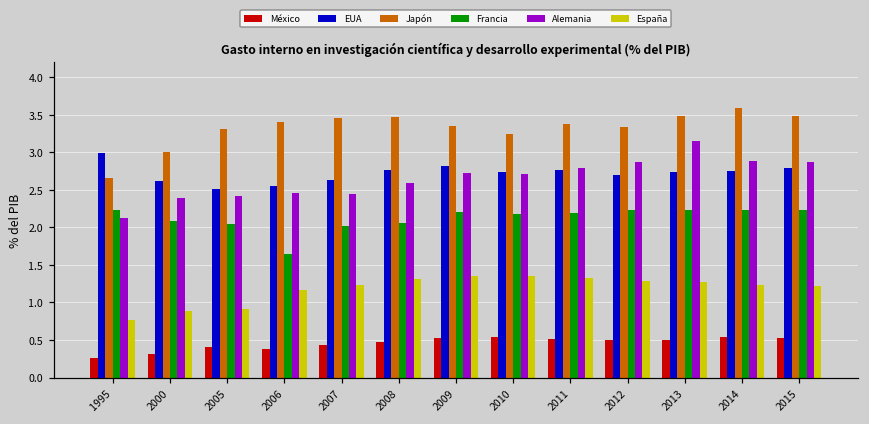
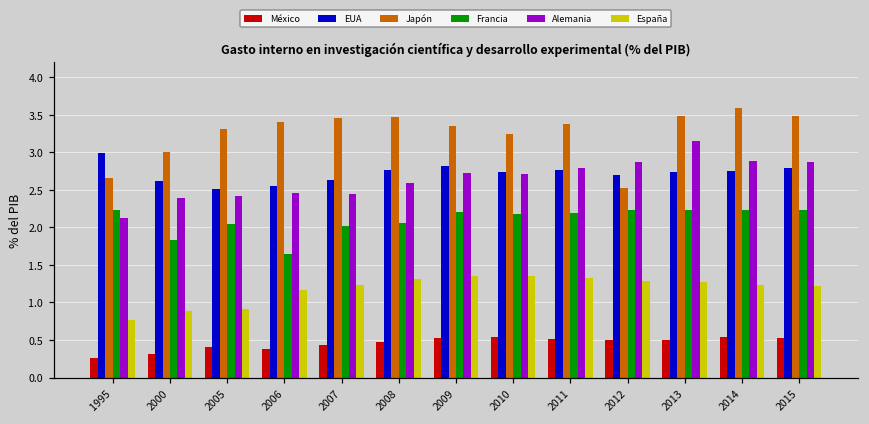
  {
    "México": {
      "1995": 0.3,
      "2000": 0.3,
      "2005": 0.4,
      "2006": 0.4,
      "2007": 0.4,
      "2008": 0.5,
      "2009": 0.5,
      "2010": 0.5,
      "2011": 0.5,
      "2012": 0.5,
      "2013": 0.5,
      "2014": 0.5,
      "2015": 0.5
    },
    "EUA": {
      "1995": 3.0,
      "2000": 2.6,
      "2005": 2.5,
      "2006": 2.6,
      "2007": 2.6,
      "2008": 2.8,
      "2009": 2.8,
      "2010": 2.7,
      "2011": 2.8,
      "2012": 2.7,
      "2013": 2.7,
      "2014": 2.8,
      "2015": 2.8
    },
    "Japón": {
      "1995": 2.7,
      "2000": 3.0,
      "2005": 3.3,
      "2006": 3.4,
      "2007": 3.5,
      "2008": 3.5,
      "2009": 3.4,
      "2010": 3.3,
      "2011": 3.4,
-     "2012": 3.3,
+     "2012": 2.5,
      "2013": 3.5,
      "2014": 3.6,
      "2015": 3.5
    },
    "Francia": {
      "1995": 2.2,
-     "2000": 2.1,
+     "2000": 1.8,
      "2005": 2.0,
      "2006": 1.7,
      "2007": 2.0,
      "2008": 2.1,
      "2009": 2.2,
      "2010": 2.2,
      "2011": 2.2,
      "2012": 2.2,
      "2013": 2.2,
      "2014": 2.2,
      "2015": 2.2
    },
    "Alemania": {
      "1995": 2.1,
      "2000": 2.4,
      "2005": 2.4,
      "2006": 2.5,
      "2007": 2.4,
      "2008": 2.6,
      "2009": 2.7,
      "2010": 2.7,
      "2011": 2.8,
      "2012": 2.9,
      "2013": 3.1,
      "2014": 2.9,
      "2015": 2.9
    },
    "España": {
      "1995": 0.8,
      "2000": 0.9,
      "2005": 0.9,
      "2006": 1.2,
      "2007": 1.2,
      "2008": 1.3,
      "2009": 1.4,
      "2010": 1.3,
      "2011": 1.3,
      "2012": 1.3,
      "2013": 1.3,
      "2014": 1.2,
      "2015": 1.2
    }
  }
